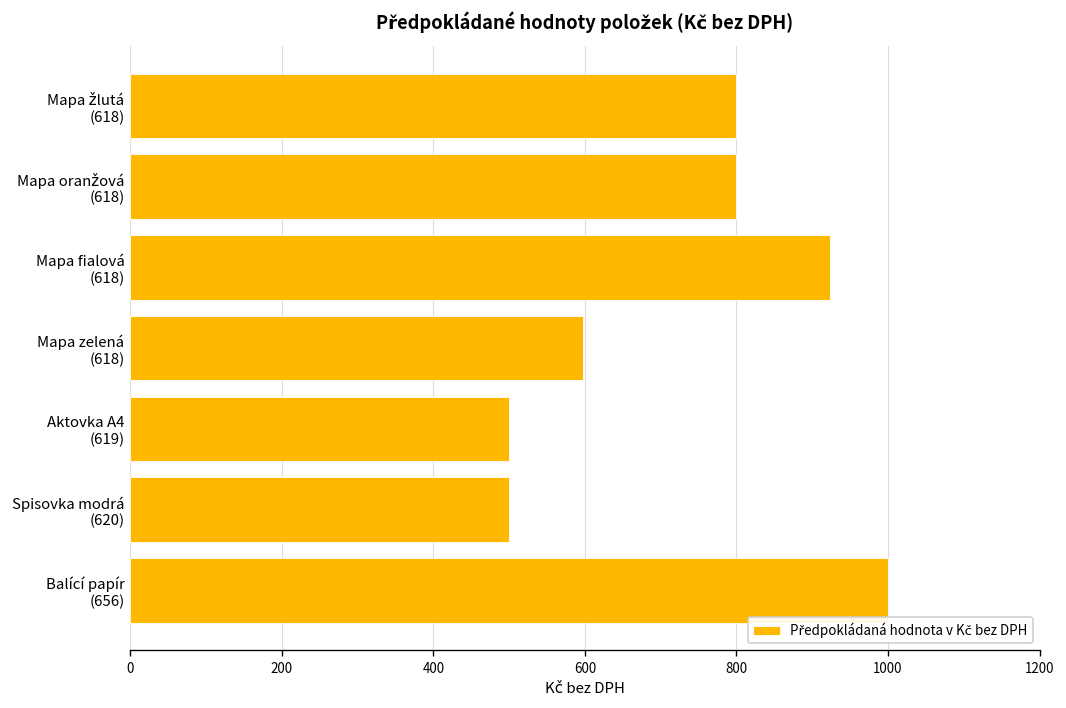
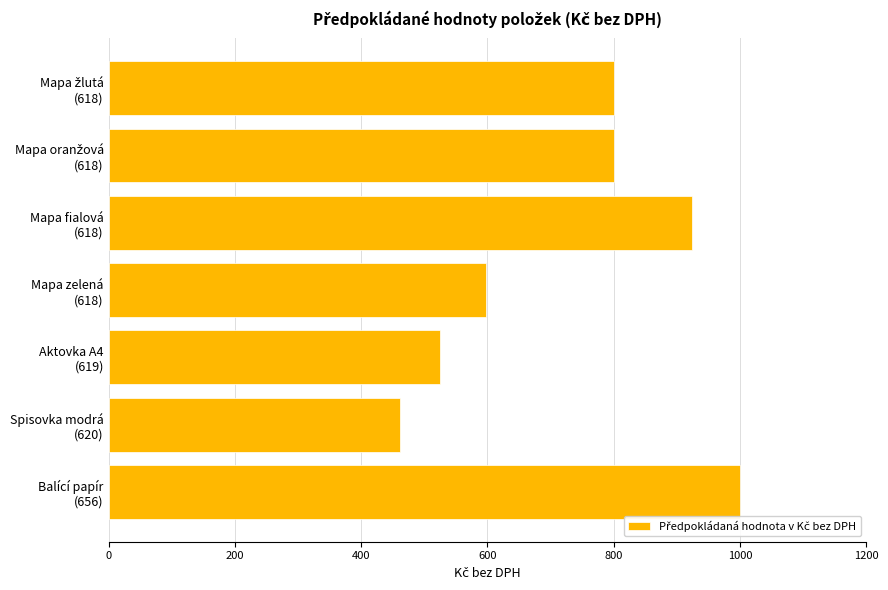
  {
    "Mapa žlutá (618)": 800,
    "Mapa oranžová (618)": 800,
    "Mapa fialová (618)": 920,
    "Mapa zelená (618)": 600,
-   "Aktovka A4 (619)": 500,
-   "Spisovka modrá (620)": 500,
+   "Aktovka A4 (619)": 530,
+   "Spisovka modrá (620)": 460,
    "Balící papír (656)": 1000
  }
